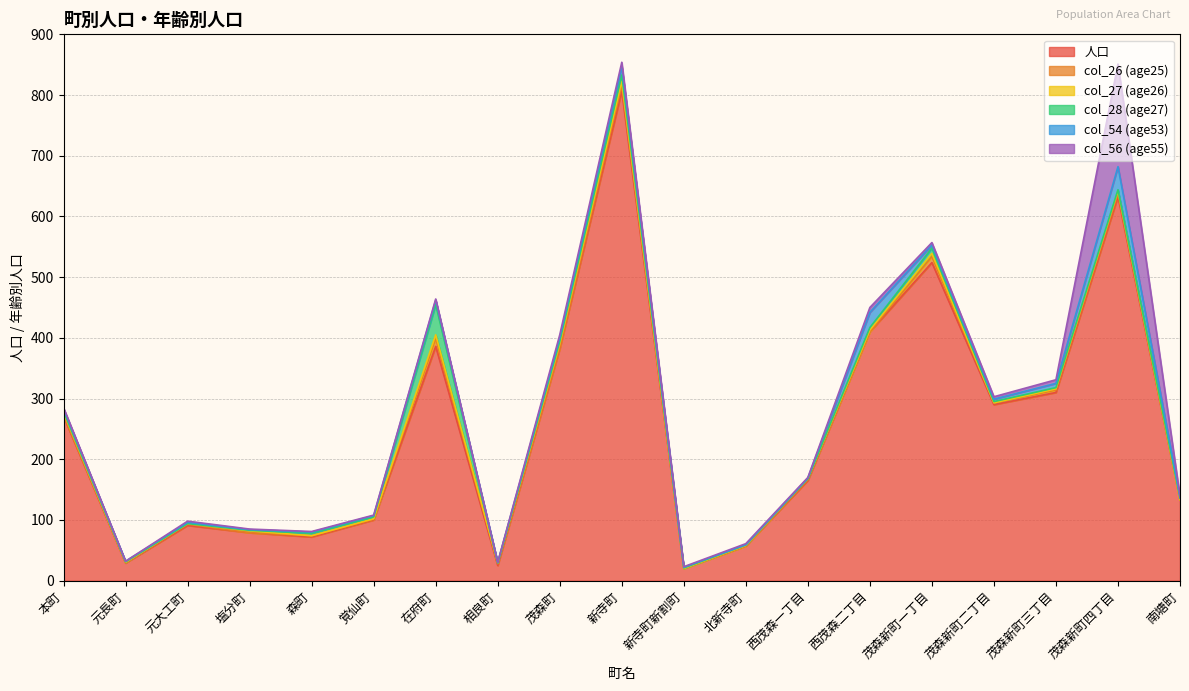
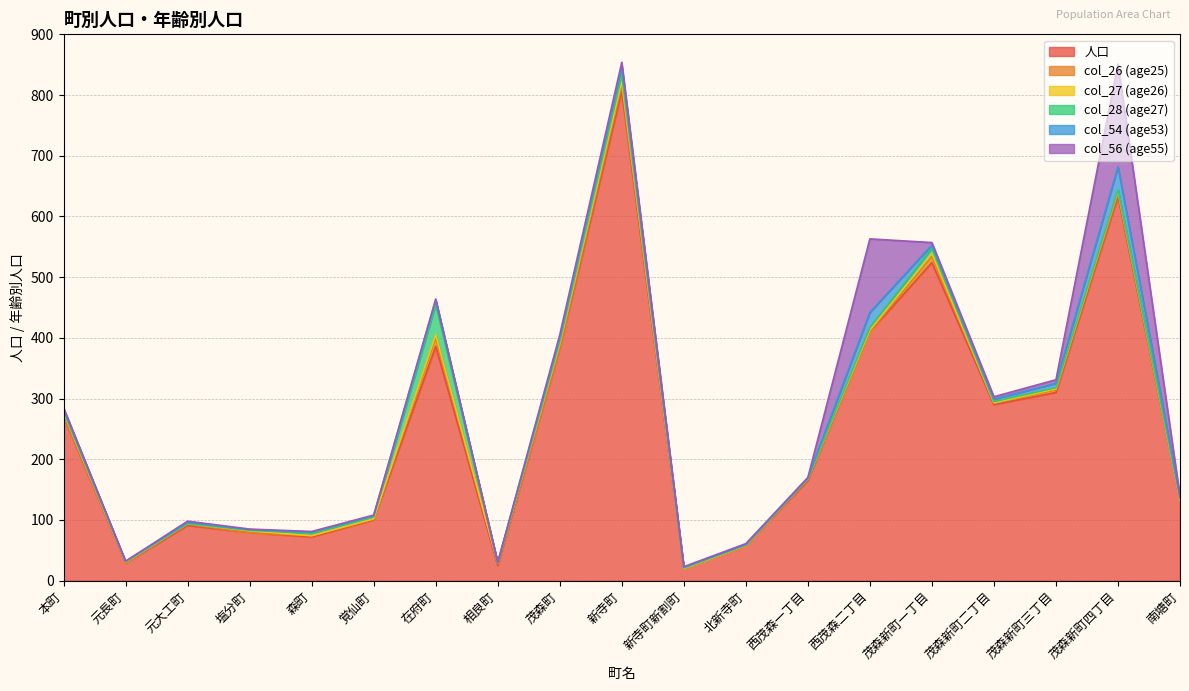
  {
    "col_27 (age26)": {
      "在府町": 10,
      "新寺町": 10,
      "茂森新町一丁目": 10
    },
    "col_28 (age27)": {
      "在府町": 50,
      "新寺町": 10,
      "茂森新町一丁目": 10
    },
    "col_54 (age53)": {
      "茂森町": 10,
      "新寺町": 10,
      "西茂森二丁目": 30,
      "茂森新町三丁目": 10,
      "茂森新町四丁目": 40
    },
    "col_56 (age55)": {
      "茂森町": 10,
      "新寺町": 10,
-     "西茂森二丁目": 10,
+     "西茂森二丁目": 120,
      "茂森新町三丁目": 10
    }
  }
